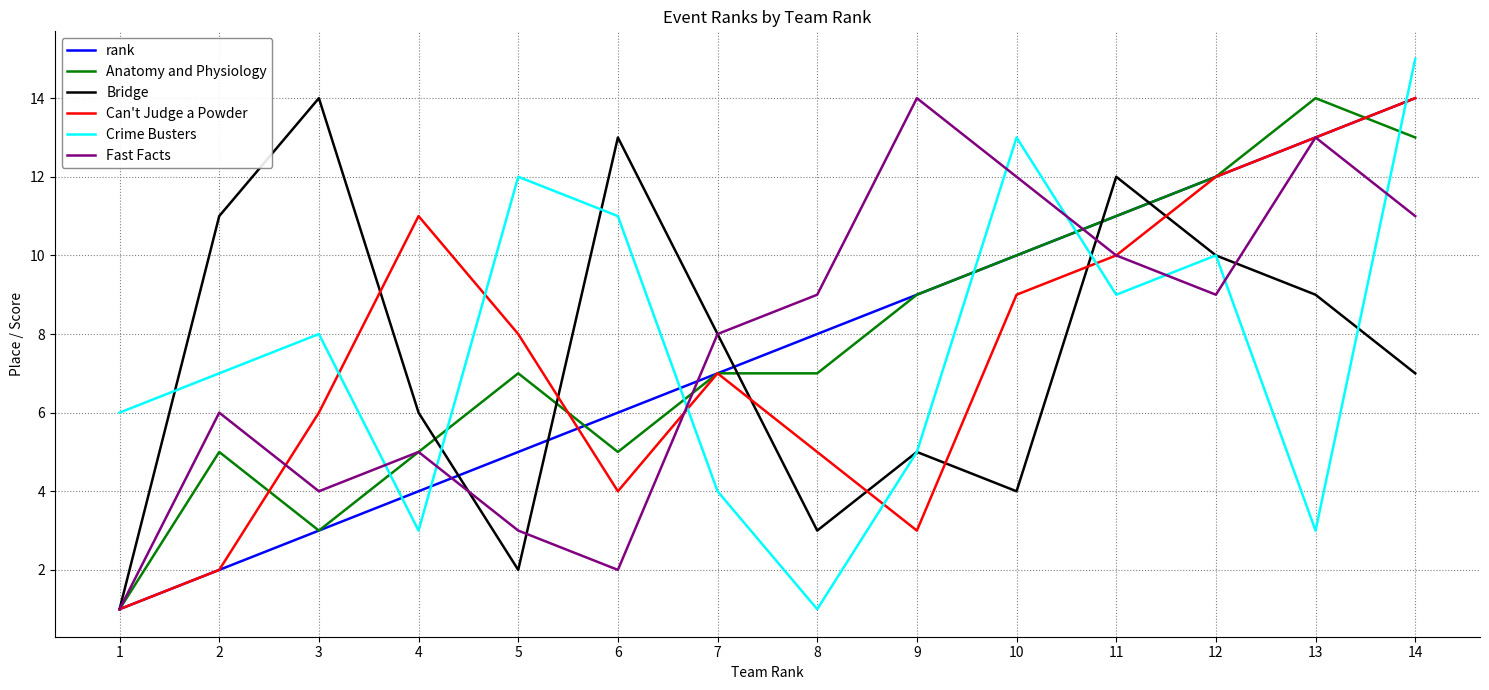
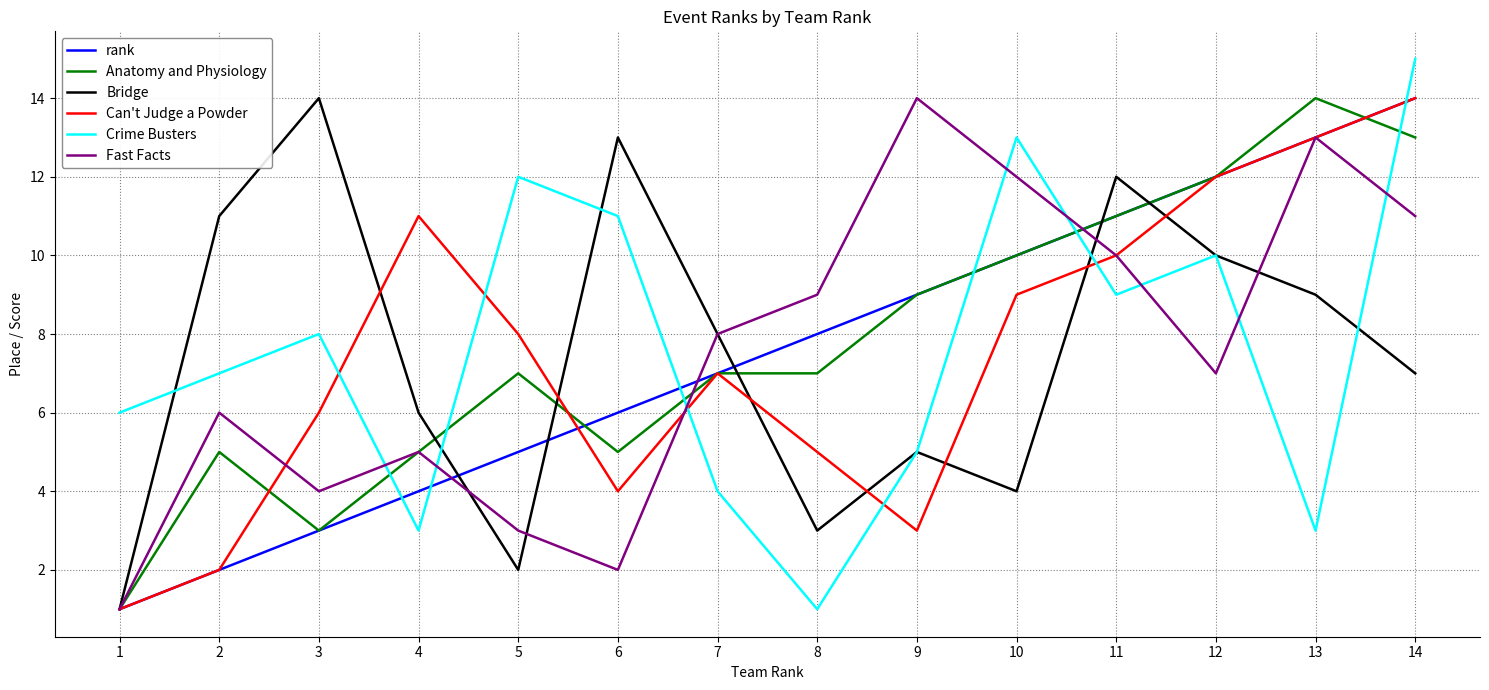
  {
    "rank": {
      "4": 4,
      "5": 5,
      "6": 6,
      "8": 8
    },
    "Anatomy and Physiology": {
      "2": 5,
      "5": 7,
      "6": 5,
      "8": 7,
      "13": 14,
      "14": 13
    },
    "Bridge": {
      "2": 11,
      "3": 14,
      "4": 6,
      "5": 2,
      "6": 13,
      "8": 3,
      "10": 4,
      "11": 12,
      "13": 9,
      "14": 7
    },
    "Can't Judge a Powder": {
      "3": 6,
      "4": 11,
      "5": 8,
      "6": 4,
      "8": 5,
      "9": 3,
      "10": 9
    },
    "Crime Busters": {
      "1": 6,
      "2": 7,
      "3": 8,
      "4": 3,
      "5": 12,
      "6": 11,
      "7": 4,
      "8": 1,
      "10": 13,
      "11": 9,
      "13": 3,
      "14": 15
    },
    "Fast Facts": {
      "2": 6,
      "3": 4,
      "5": 3,
      "6": 2,
      "8": 9,
      "9": 14,
      "10": 12,
-     "12": 9,
+     "12": 7,
      "14": 11
    }
  }
